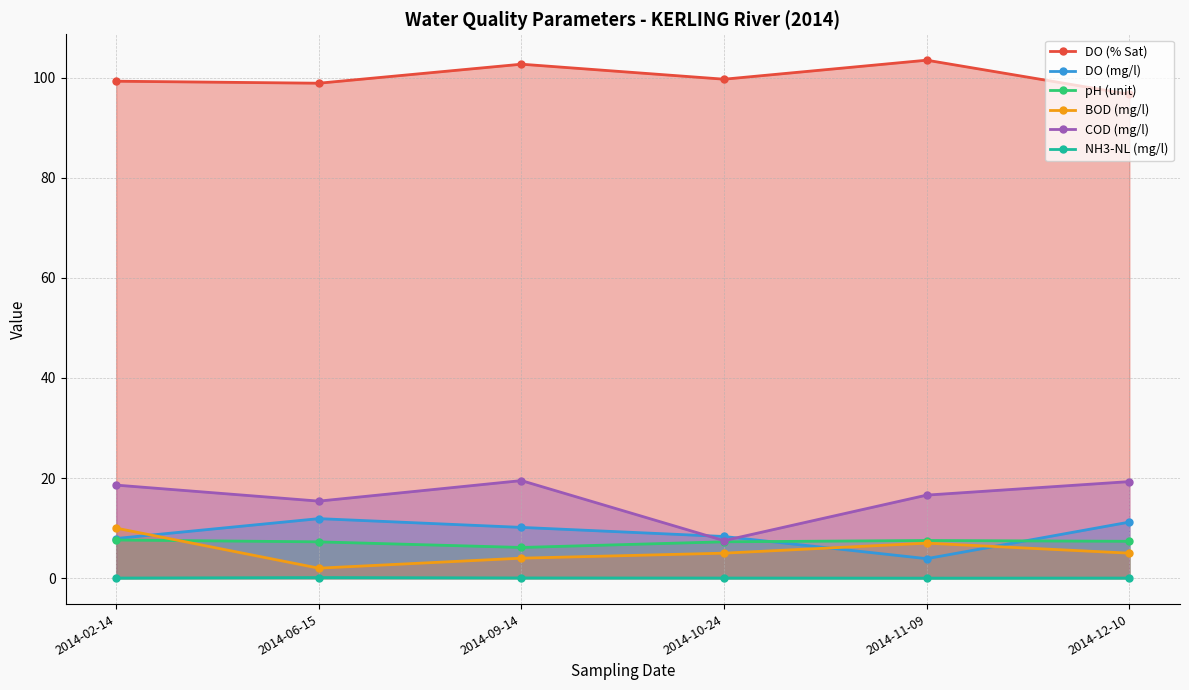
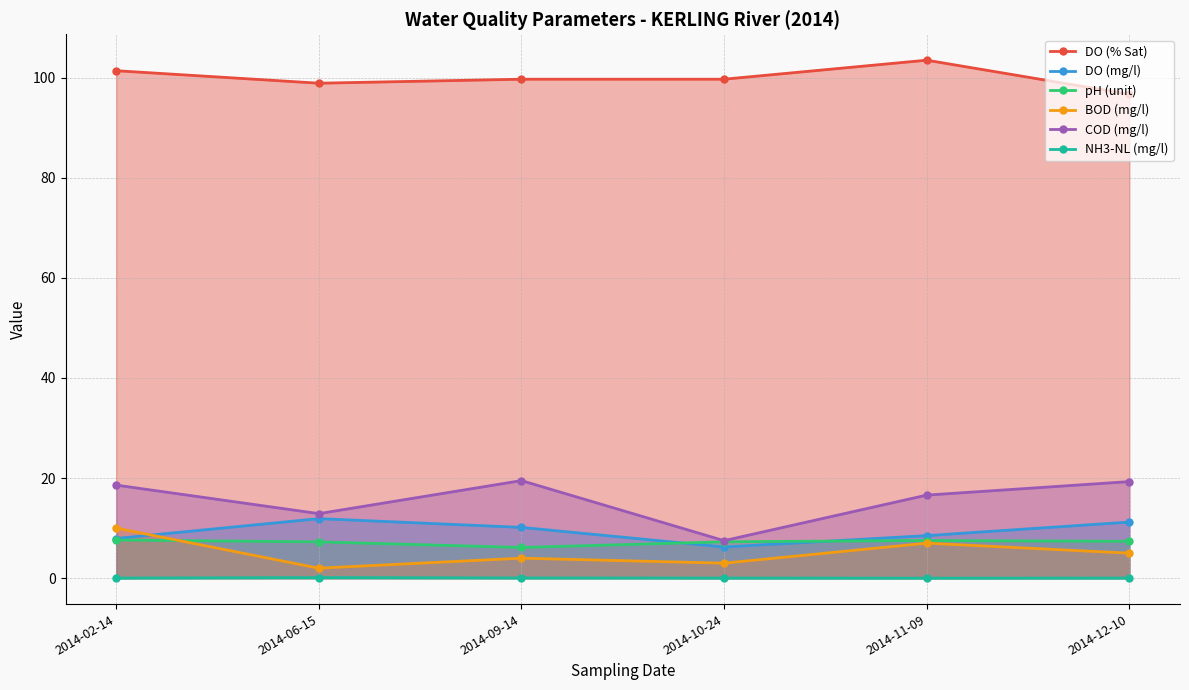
  {
    "DO (% Sat)": {
-     "2014-02-14": 99,
+     "2014-02-14": 101,
      "2014-06-15": 99,
-     "2014-09-14": 103,
+     "2014-09-14": 100,
      "2014-10-24": 100,
      "2014-11-09": 104
    },
    "DO (mg/l)": {
      "2014-06-15": 12,
      "2014-09-14": 10,
-     "2014-10-24": 8,
-     "2014-11-09": 4,
+     "2014-10-24": 6,
+     "2014-11-09": 9,
      "2014-12-10": 11
    },
    "BOD (mg/l)": {
      "2014-02-14": 10,
      "2014-06-15": 2,
      "2014-09-14": 4,
-     "2014-10-24": 5,
+     "2014-10-24": 3,
      "2014-11-09": 7,
      "2014-12-10": 5
    },
    "COD (mg/l)": {
      "2014-02-14": 19,
-     "2014-06-15": 15,
+     "2014-06-15": 13,
      "2014-09-14": 20,
      "2014-11-09": 17,
      "2014-12-10": 19
    }
  }
